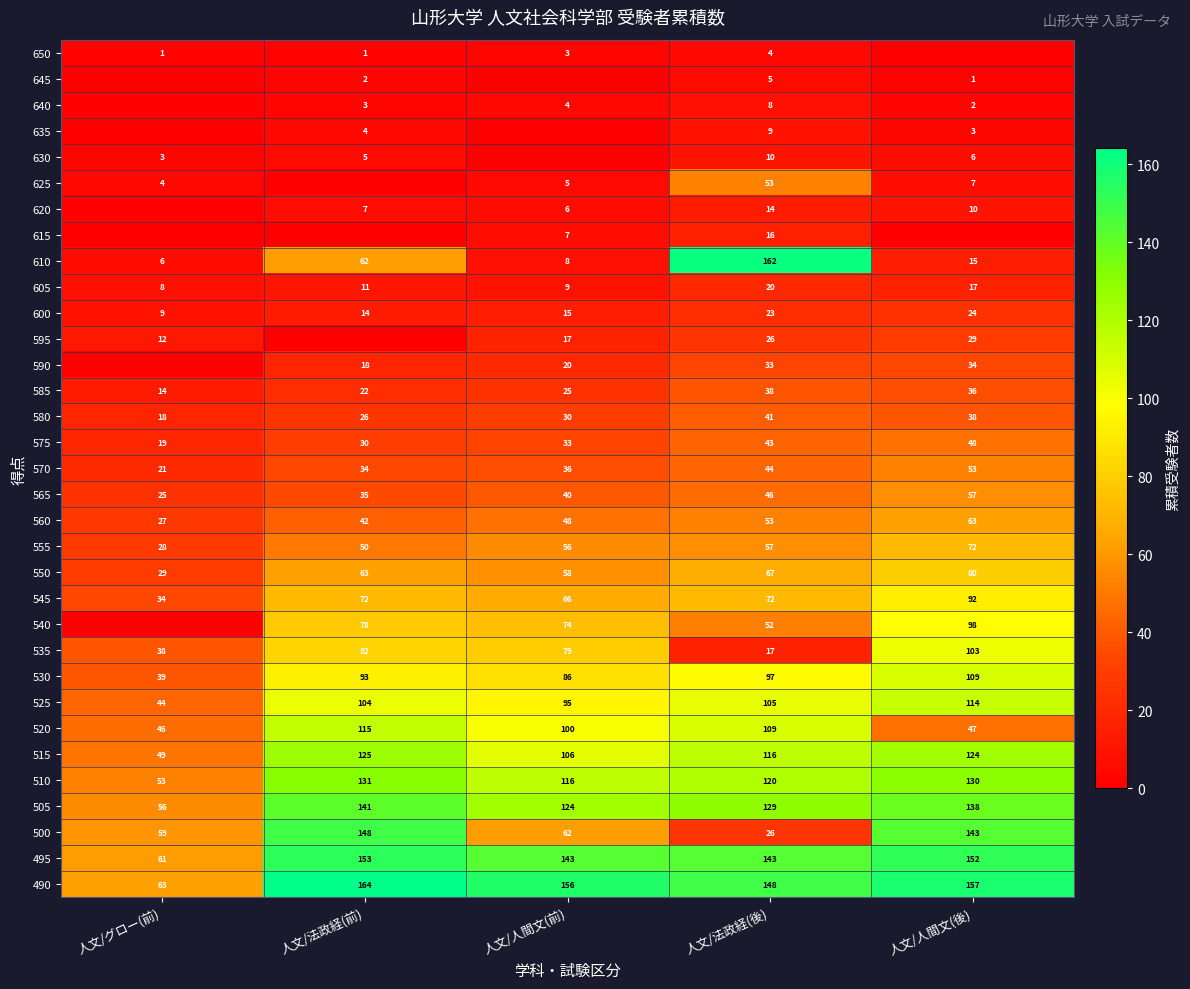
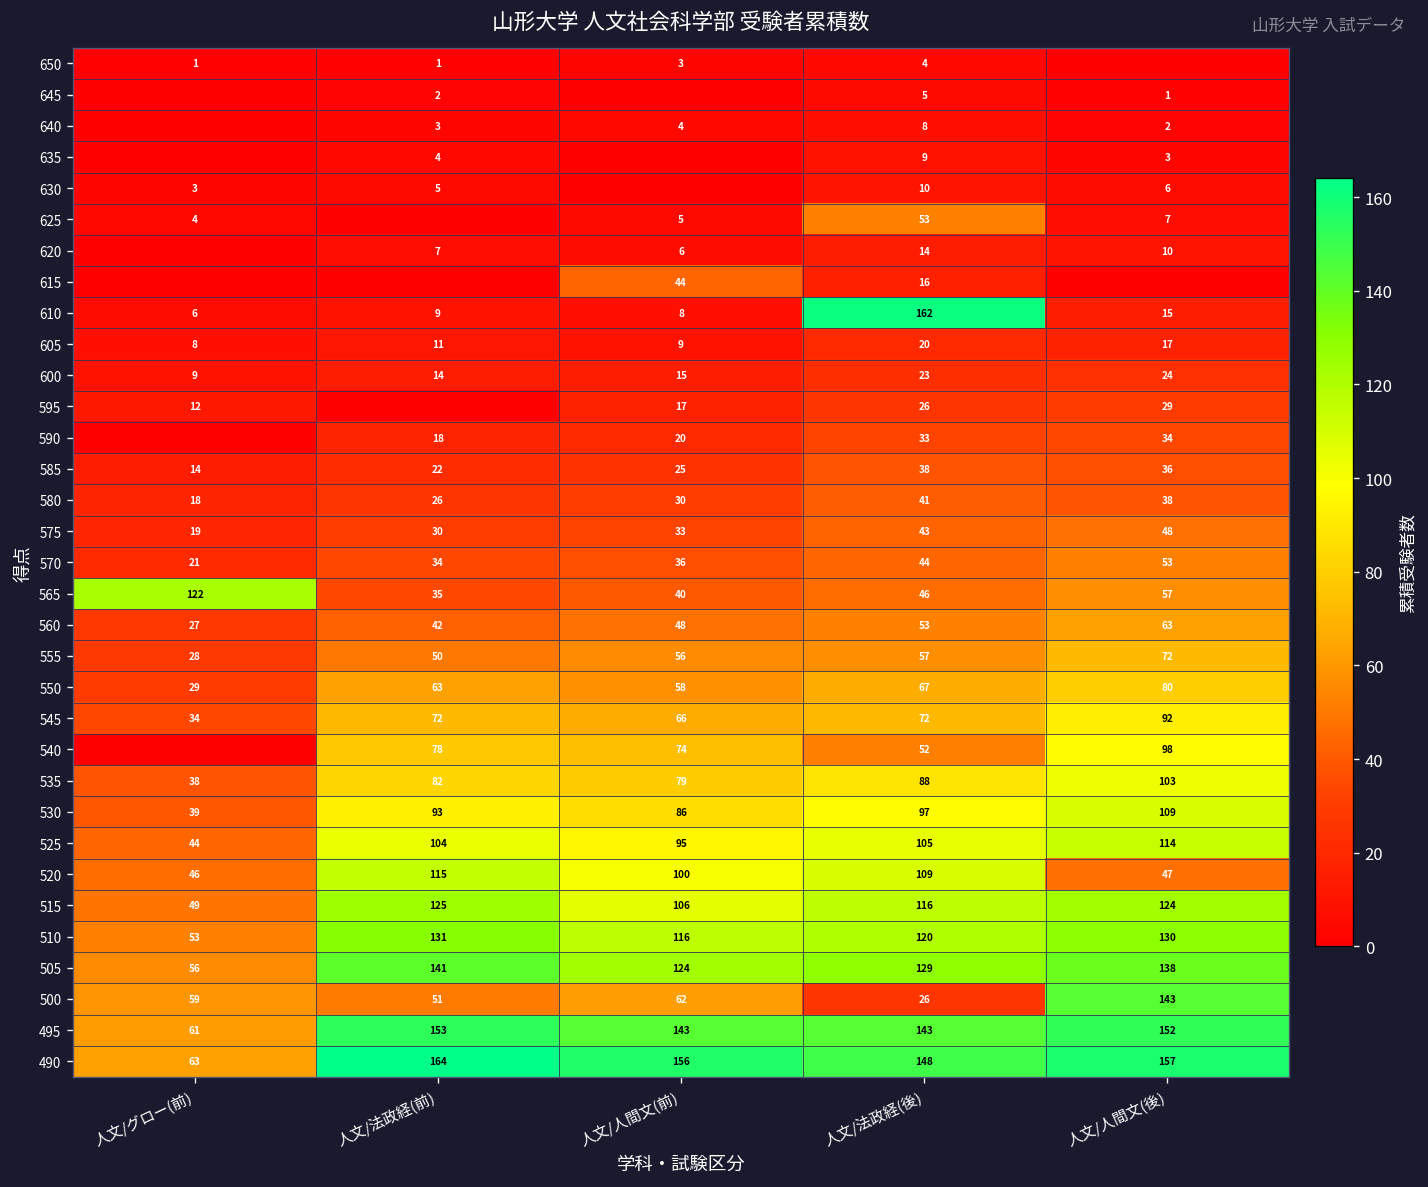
  {
    "650": {
      "人文/グロー(前)": 1,
      "人文/法政経(前)": 1,
      "人文/人間文(前)": 3,
      "人文/法政経(後)": 4
    },
    "645": {
      "人文/法政経(前)": 2,
      "人文/法政経(後)": 5,
      "人文/人間文(後)": 1
    },
    "640": {
      "人文/法政経(前)": 3,
      "人文/人間文(前)": 4,
      "人文/法政経(後)": 8,
      "人文/人間文(後)": 2
    },
    "635": {
      "人文/法政経(前)": 4,
      "人文/法政経(後)": 9,
      "人文/人間文(後)": 3
    },
    "630": {
      "人文/グロー(前)": 3,
      "人文/法政経(前)": 5,
      "人文/法政経(後)": 10,
      "人文/人間文(後)": 6
    },
    "625": {
      "人文/グロー(前)": 4,
      "人文/人間文(前)": 5,
      "人文/法政経(後)": 53,
      "人文/人間文(後)": 7
    },
    "620": {
      "人文/法政経(前)": 7,
      "人文/人間文(前)": 6,
      "人文/法政経(後)": 14,
      "人文/人間文(後)": 10
    },
    "615": {
-     "人文/人間文(前)": 7,
+     "人文/人間文(前)": 44,
      "人文/法政経(後)": 16
    },
    "610": {
      "人文/グロー(前)": 6,
-     "人文/法政経(前)": 62,
+     "人文/法政経(前)": 9,
      "人文/人間文(前)": 8,
      "人文/法政経(後)": 162,
      "人文/人間文(後)": 15
    },
    "605": {
      "人文/グロー(前)": 8,
      "人文/法政経(前)": 11,
      "人文/人間文(前)": 9,
      "人文/法政経(後)": 20,
      "人文/人間文(後)": 17
    },
    "600": {
      "人文/グロー(前)": 9,
      "人文/法政経(前)": 14,
      "人文/人間文(前)": 15,
      "人文/法政経(後)": 23,
      "人文/人間文(後)": 24
    },
    "595": {
      "人文/グロー(前)": 12,
      "人文/人間文(前)": 17,
      "人文/法政経(後)": 26,
      "人文/人間文(後)": 29
    },
    "590": {
      "人文/法政経(前)": 18,
      "人文/人間文(前)": 20,
      "人文/法政経(後)": 33,
      "人文/人間文(後)": 34
    },
    "585": {
      "人文/グロー(前)": 14,
      "人文/法政経(前)": 22,
      "人文/人間文(前)": 25,
      "人文/法政経(後)": 38,
      "人文/人間文(後)": 36
    },
    "580": {
      "人文/グロー(前)": 18,
      "人文/法政経(前)": 26,
      "人文/人間文(前)": 30,
      "人文/法政経(後)": 41,
      "人文/人間文(後)": 38
    },
    "575": {
      "人文/グロー(前)": 19,
      "人文/法政経(前)": 30,
      "人文/人間文(前)": 33,
      "人文/法政経(後)": 43,
      "人文/人間文(後)": 48
    },
    "570": {
      "人文/グロー(前)": 21,
      "人文/法政経(前)": 34,
      "人文/人間文(前)": 36,
      "人文/法政経(後)": 44,
      "人文/人間文(後)": 53
    },
    "565": {
-     "人文/グロー(前)": 25,
+     "人文/グロー(前)": 122,
      "人文/法政経(前)": 35,
      "人文/人間文(前)": 40,
      "人文/法政経(後)": 46,
      "人文/人間文(後)": 57
    },
    "560": {
      "人文/グロー(前)": 27,
      "人文/法政経(前)": 42,
      "人文/人間文(前)": 48,
      "人文/法政経(後)": 53,
      "人文/人間文(後)": 63
    },
    "555": {
      "人文/グロー(前)": 28,
      "人文/法政経(前)": 50,
      "人文/人間文(前)": 56,
      "人文/法政経(後)": 57,
      "人文/人間文(後)": 72
    },
    "550": {
      "人文/グロー(前)": 29,
      "人文/法政経(前)": 63,
      "人文/人間文(前)": 58,
      "人文/法政経(後)": 67,
      "人文/人間文(後)": 80
    },
    "545": {
      "人文/グロー(前)": 34,
      "人文/法政経(前)": 72,
      "人文/人間文(前)": 66,
      "人文/法政経(後)": 72,
      "人文/人間文(後)": 92
    },
    "540": {
      "人文/法政経(前)": 78,
      "人文/人間文(前)": 74,
      "人文/法政経(後)": 52,
      "人文/人間文(後)": 98
    },
    "535": {
      "人文/グロー(前)": 38,
      "人文/法政経(前)": 82,
      "人文/人間文(前)": 79,
-     "人文/法政経(後)": 17,
+     "人文/法政経(後)": 88,
      "人文/人間文(後)": 103
    },
    "530": {
      "人文/グロー(前)": 39,
      "人文/法政経(前)": 93,
      "人文/人間文(前)": 86,
      "人文/法政経(後)": 97,
      "人文/人間文(後)": 109
    },
    "525": {
      "人文/グロー(前)": 44,
      "人文/法政経(前)": 104,
      "人文/人間文(前)": 95,
      "人文/法政経(後)": 105,
      "人文/人間文(後)": 114
    },
    "520": {
      "人文/グロー(前)": 46,
      "人文/法政経(前)": 115,
      "人文/人間文(前)": 100,
      "人文/法政経(後)": 109,
      "人文/人間文(後)": 47
    },
    "515": {
      "人文/グロー(前)": 49,
      "人文/法政経(前)": 125,
      "人文/人間文(前)": 106,
      "人文/法政経(後)": 116,
      "人文/人間文(後)": 124
    },
    "510": {
      "人文/グロー(前)": 53,
      "人文/法政経(前)": 131,
      "人文/人間文(前)": 116,
      "人文/法政経(後)": 120,
      "人文/人間文(後)": 130
    },
    "505": {
      "人文/グロー(前)": 56,
      "人文/法政経(前)": 141,
      "人文/人間文(前)": 124,
      "人文/法政経(後)": 129,
      "人文/人間文(後)": 138
    },
    "500": {
      "人文/グロー(前)": 59,
-     "人文/法政経(前)": 148,
+     "人文/法政経(前)": 51,
      "人文/人間文(前)": 62,
      "人文/法政経(後)": 26,
      "人文/人間文(後)": 143
    },
    "495": {
      "人文/グロー(前)": 61,
      "人文/法政経(前)": 153,
      "人文/人間文(前)": 143,
      "人文/法政経(後)": 143,
      "人文/人間文(後)": 152
    },
    "490": {
      "人文/グロー(前)": 63,
      "人文/法政経(前)": 164,
      "人文/人間文(前)": 156,
      "人文/法政経(後)": 148,
      "人文/人間文(後)": 157
    }
  }
